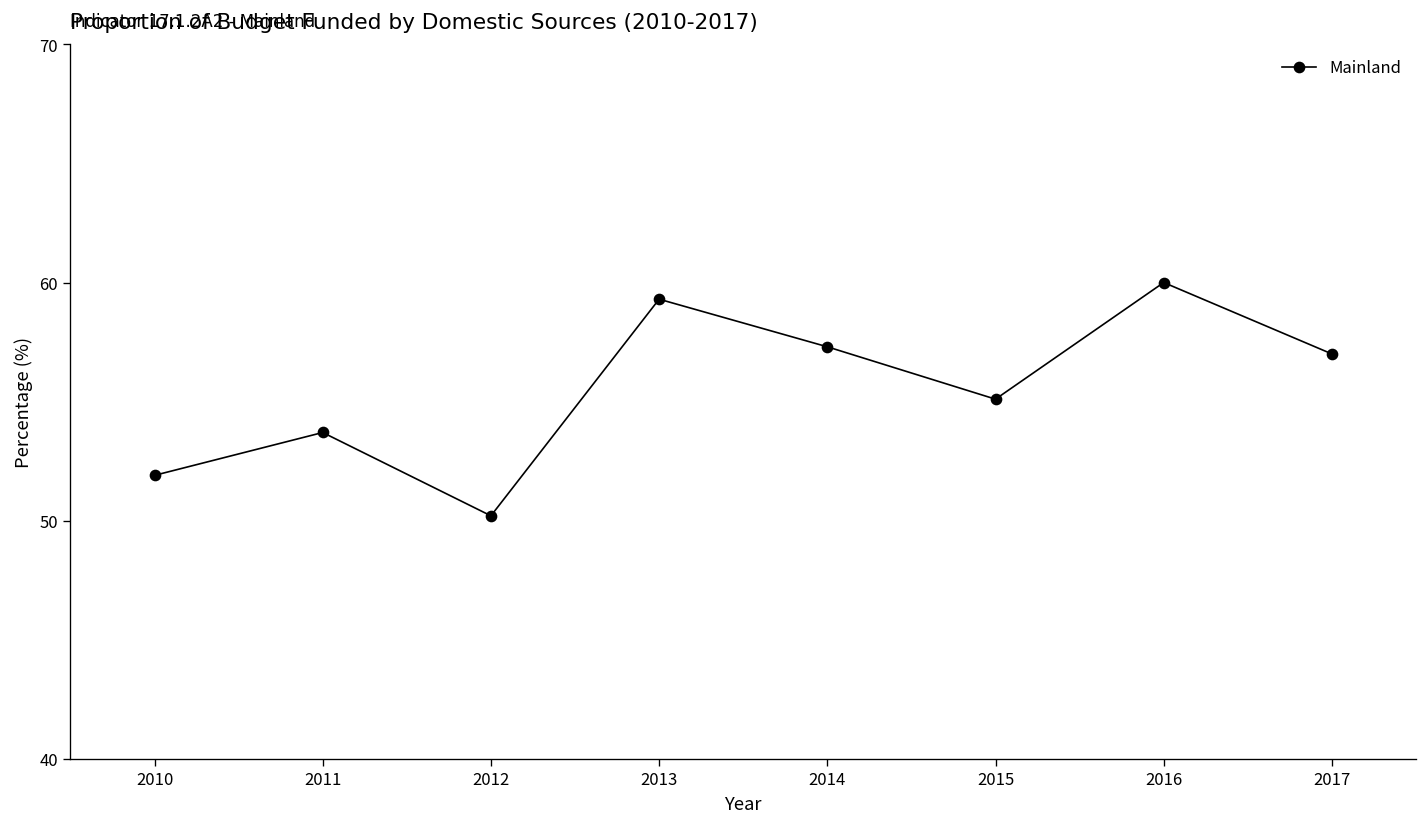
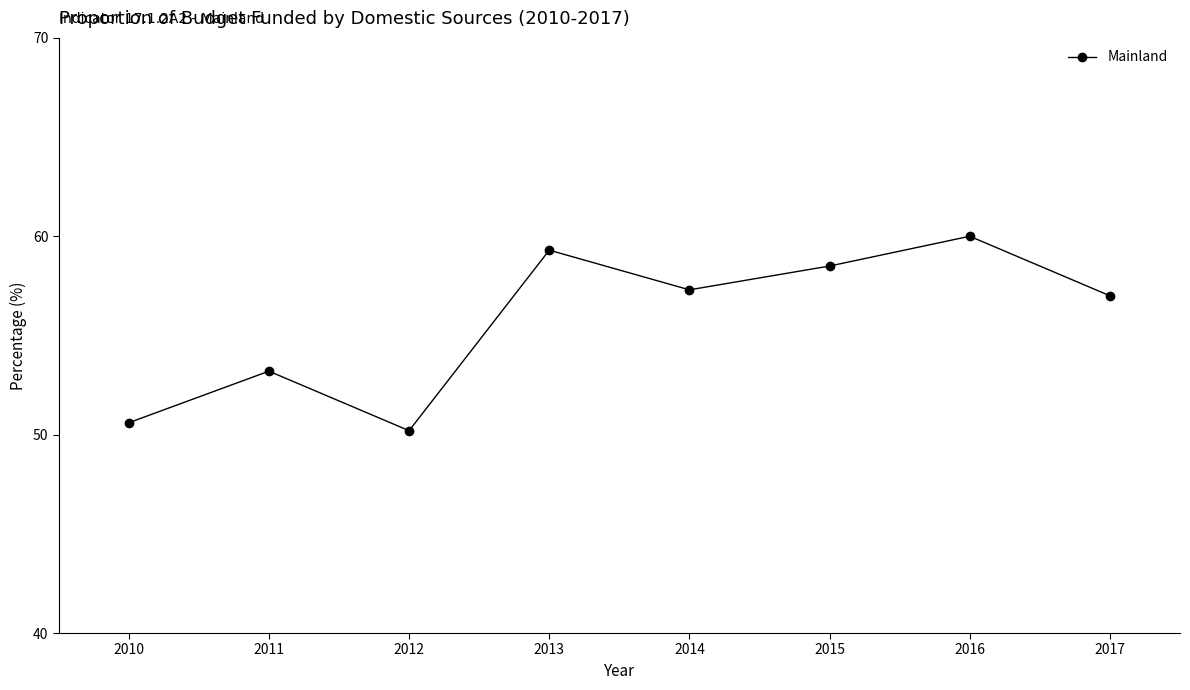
  {
-   "2010": 51.9,
-   "2011": 53.7,
+   "2010": 50.6,
+   "2011": 53.2,
    "2012": 50.2,
    "2013": 59.3,
    "2014": 57.3,
-   "2015": 55.1,
+   "2015": 58.5,
    "2016": 60.0,
    "2017": 57.0
  }
